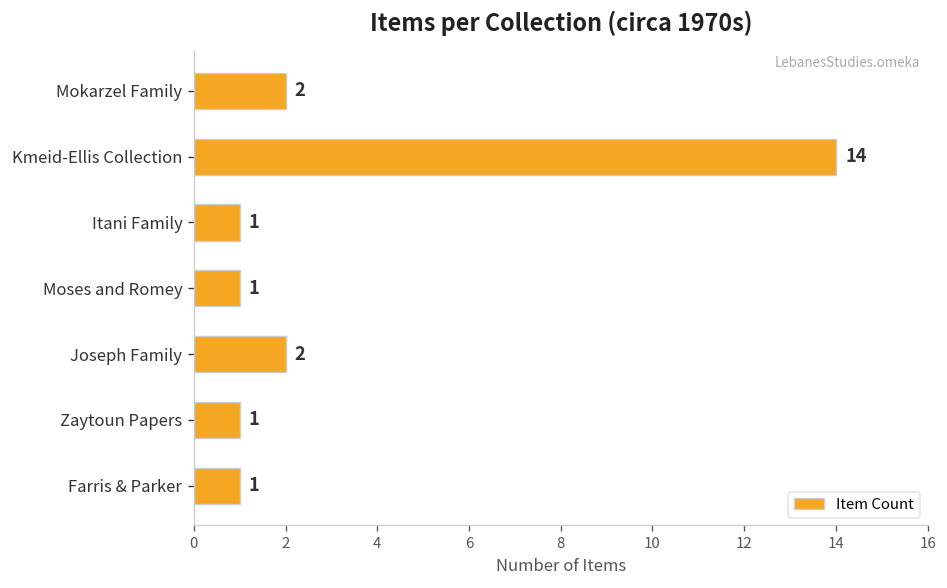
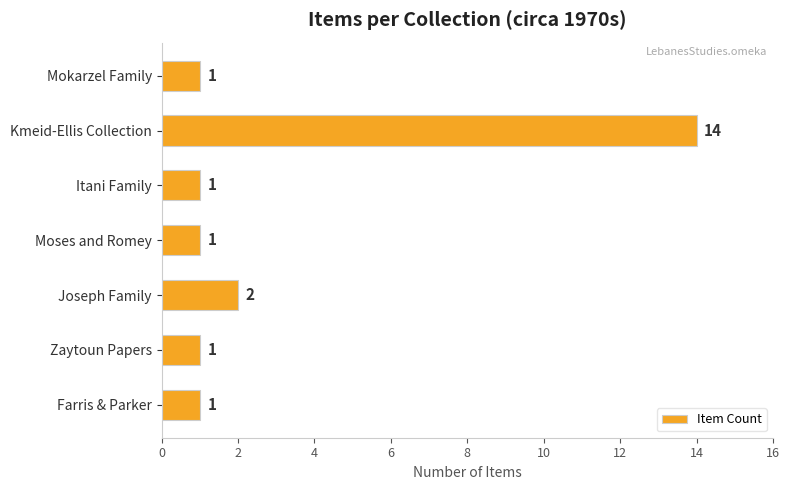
  {
-   "Mokarzel Family": 2,
+   "Mokarzel Family": 1,
    "Kmeid-Ellis Collection": 14,
    "Itani Family": 1,
    "Moses and Romey": 1,
    "Joseph Family": 2,
    "Zaytoun Papers": 1,
    "Farris & Parker": 1
  }
